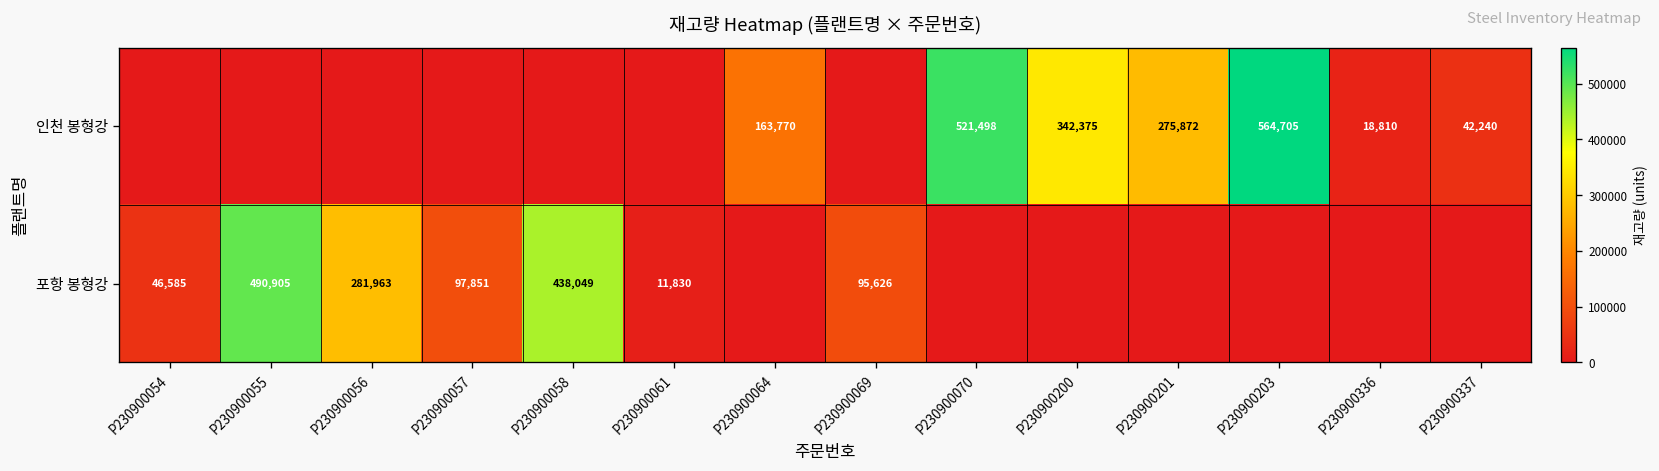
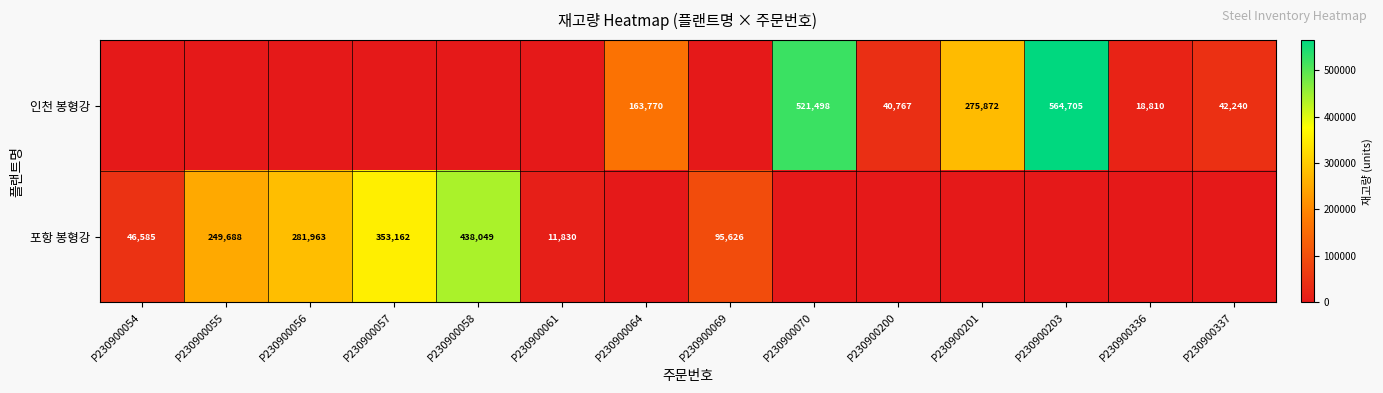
  {
    "인천 봉형강": {
      "P230900064": "163,770",
      "P230900070": "521,498",
-     "P230900200": "342,375",
+     "P230900200": "40,767",
      "P230900201": "275,872",
      "P230900203": "564,705",
      "P230900336": "18,810",
      "P230900337": "42,240"
    },
    "포항 봉형강": {
      "P230900054": "46,585",
-     "P230900055": "490,905",
+     "P230900055": "249,688",
      "P230900056": "281,963",
-     "P230900057": "97,851",
+     "P230900057": "353,162",
      "P230900058": "438,049",
      "P230900061": "11,830",
      "P230900069": "95,626"
    }
  }
